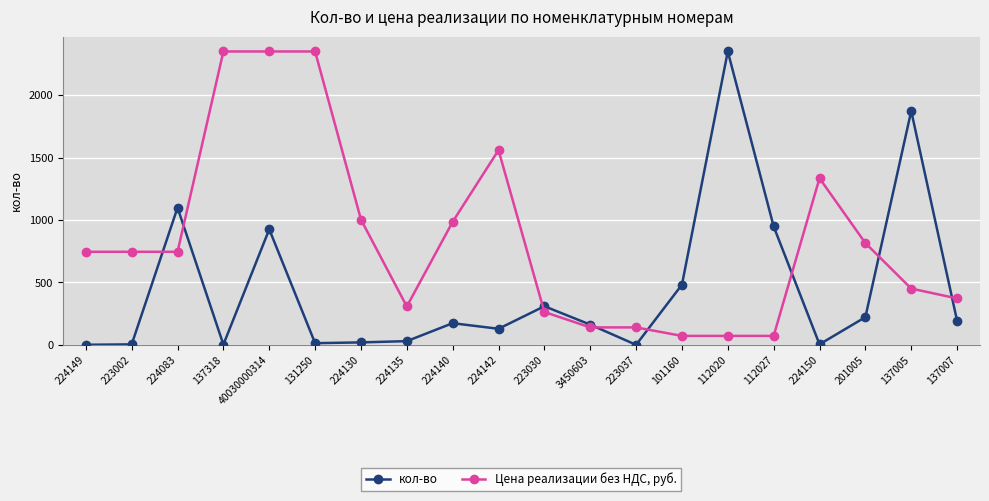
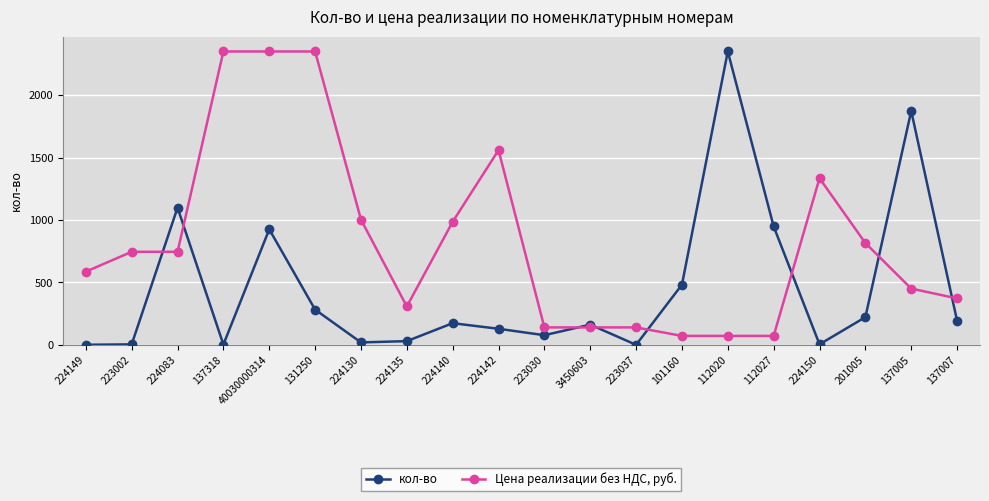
  {
    "кол-во": {
      "224149": 0,
      "223002": 0,
      "224083": 1100,
      "137318": 0,
      "40030000314": 930,
-     "131250": 10,
+     "131250": 280,
      "224130": 20,
      "224135": 30,
      "224140": 170,
      "224142": 130,
-     "223030": 310,
+     "223030": 80,
      "3450603": 160,
      "223037": 0,
      "101160": 480,
      "112020": 2350,
      "112027": 950,
      "224150": 0,
      "201005": 220,
      "137005": 1870,
      "137007": 190
    },
    "Цена реализации без НДС, руб.": {
-     "224149": 750,
+     "224149": 590,
      "223002": 750,
      "224083": 750,
      "137318": 2350,
      "40030000314": 2350,
      "131250": 2350,
      "224130": 1000,
      "224135": 310,
      "224140": 990,
      "224142": 1560,
-     "223030": 260,
+     "223030": 140,
      "3450603": 140,
      "223037": 140,
      "101160": 70,
      "112020": 70,
      "112027": 70,
      "224150": 1330,
      "201005": 820,
      "137005": 450,
      "137007": 370
    }
  }
